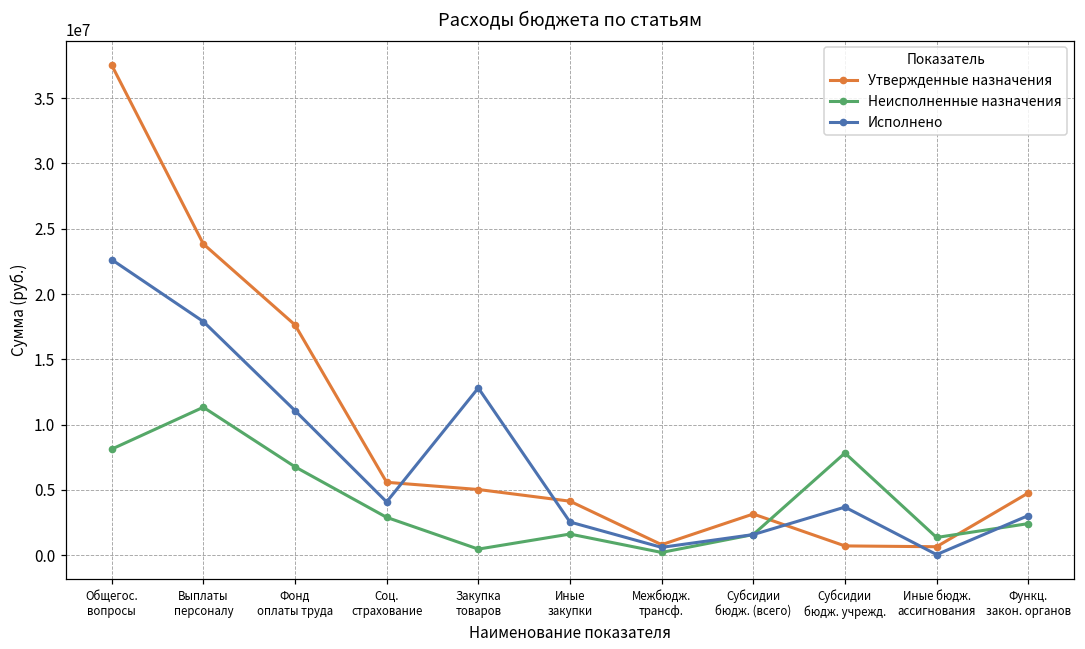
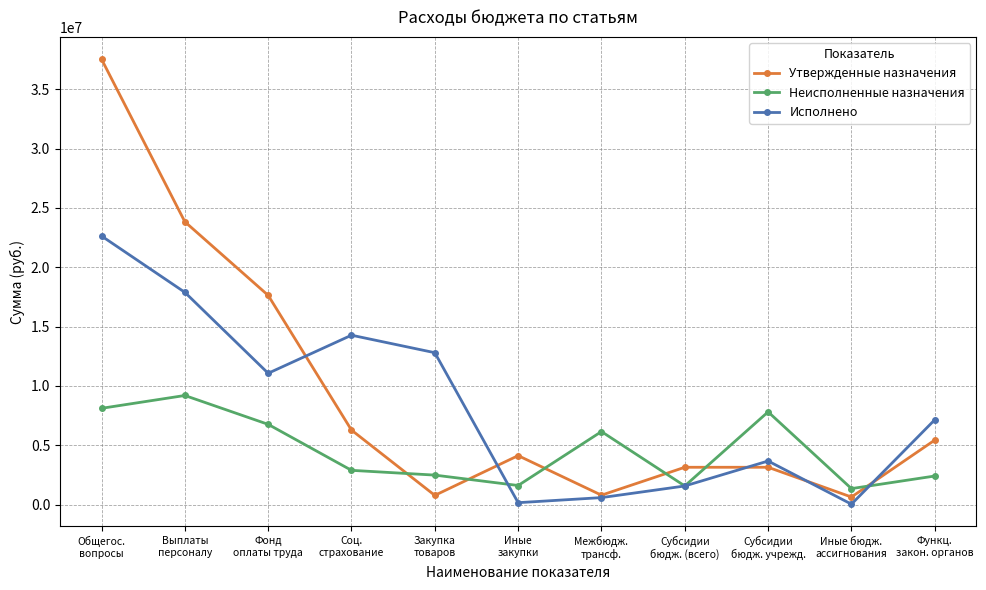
  {
    "Утвержденные назначения": {
      "Общегос. вопросы": 37500000,
      "Выплаты персоналу": 23800000,
      "Фонд оплаты труда": 17600000,
-     "Соц. страхование": 5600000,
-     "Закупка товаров": 5000000,
+     "Соц. страхование": 6300000,
+     "Закупка товаров": 800000,
      "Иные закупки": 4100000,
      "Субсидии бюдж. (всего)": 3200000,
-     "Субсидии бюдж. учрежд.": 700000,
+     "Субсидии бюдж. учрежд.": 3200000,
      "Иные бюдж. ассигнования": 600000,
-     "Функц. закон. органов": 4800000
+     "Функц. закон. органов": 5400000
    },
    "Неисполненные назначения": {
      "Общегос. вопросы": 8100000,
-     "Выплаты персоналу": 11300000,
+     "Выплаты персоналу": 9200000,
      "Фонд оплаты труда": 6800000,
      "Соц. страхование": 2900000,
-     "Закупка товаров": 500000,
+     "Закупка товаров": 2500000,
      "Иные закупки": 1600000,
-     "Межбюдж. трансф.": 200000,
+     "Межбюдж. трансф.": 6200000,
      "Субсидии бюдж. учрежд.": 7800000,
      "Иные бюдж. ассигнования": 1400000,
      "Функц. закон. органов": 2400000
    },
    "Исполнено": {
      "Общегос. вопросы": 22600000,
      "Выплаты персоналу": 17900000,
      "Фонд оплаты труда": 11100000,
-     "Соц. страхование": 4100000,
+     "Соц. страхование": 14300000,
      "Закупка товаров": 12800000,
-     "Иные закупки": 2500000,
+     "Иные закупки": 200000,
      "Субсидии бюдж. учрежд.": 3700000,
      "Иные бюдж. ассигнования": 0,
-     "Функц. закон. органов": 3000000
+     "Функц. закон. органов": 7200000
    }
  }
